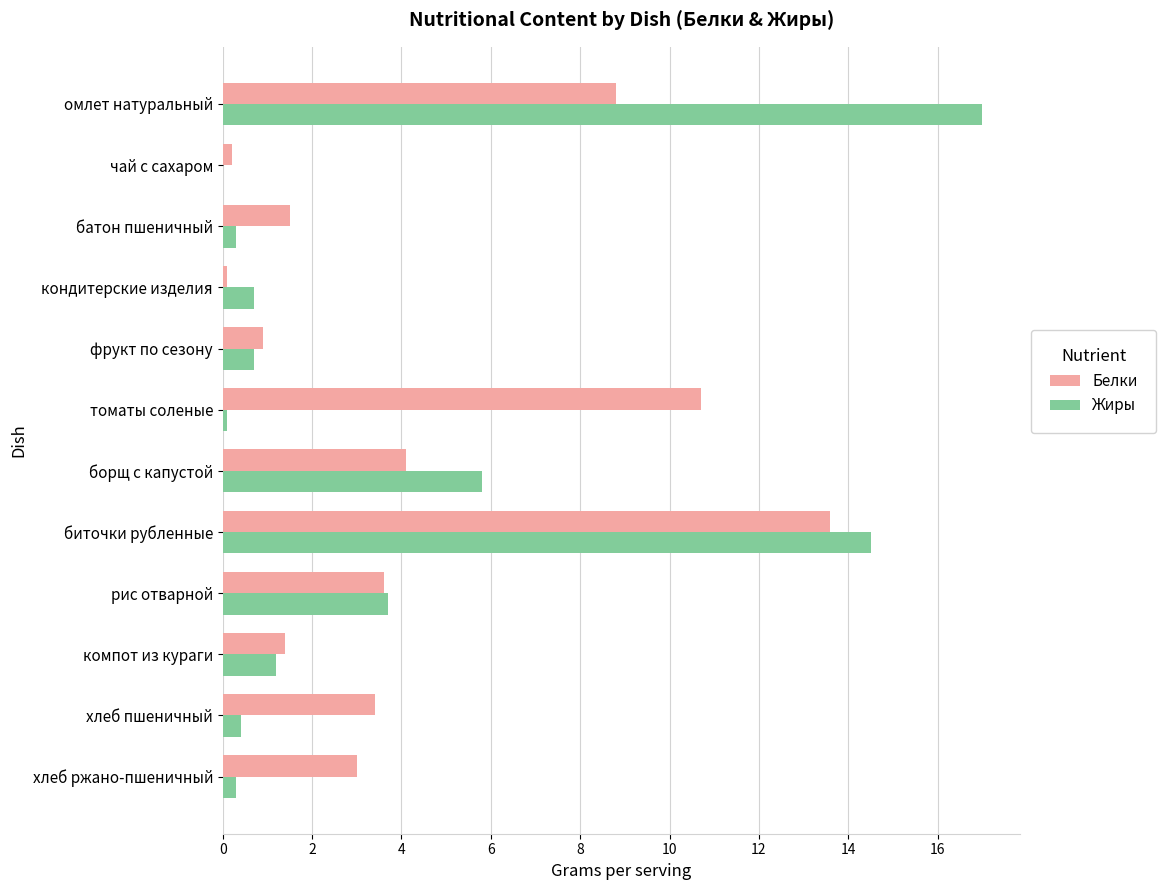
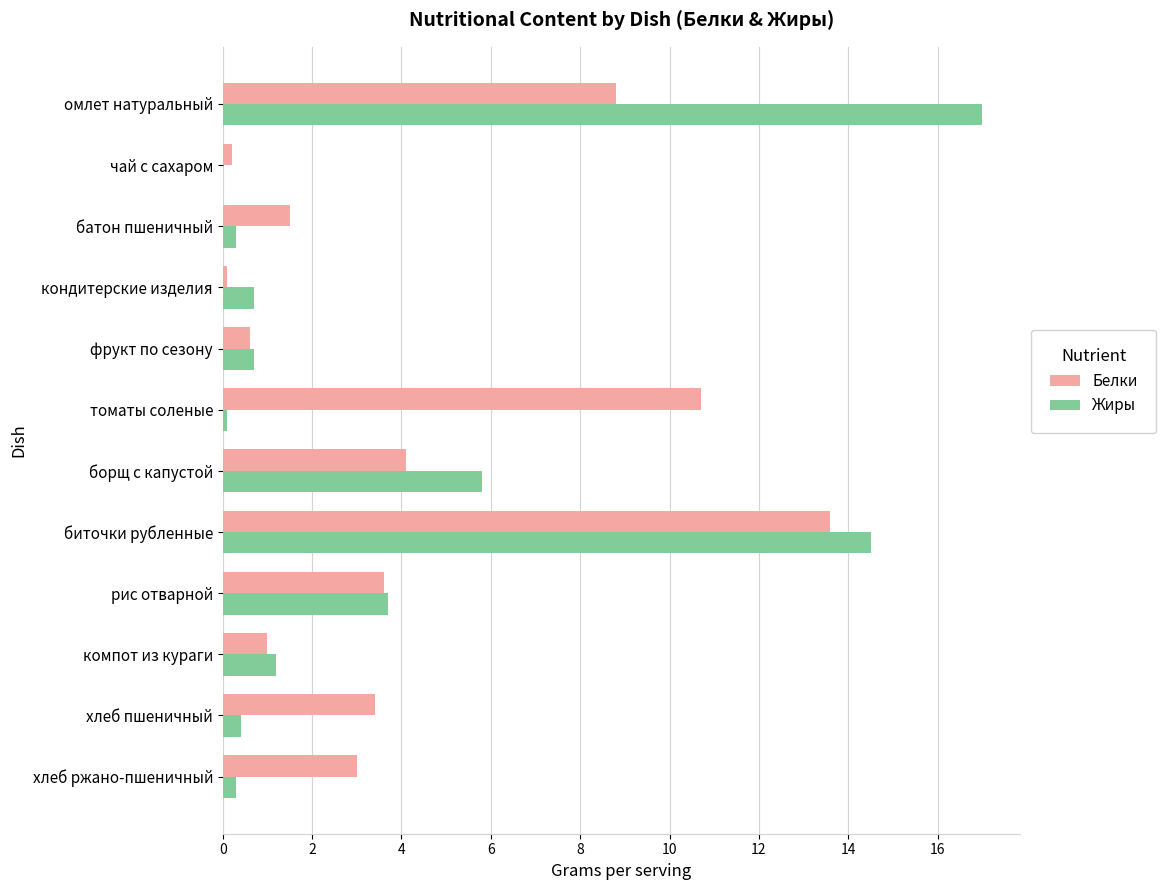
  {
    "Белки": {
      "омлет натуральный": 8.8,
      "чай с сахаром": 0.2,
      "батон пшеничный": 1.5,
      "кондитерские изделия": 0.1,
-     "фрукт по сезону": 0.9,
+     "фрукт по сезону": 0.6,
      "томаты соленые": 10.7,
      "борщ с капустой": 4.1,
      "биточки рубленные": 13.6,
      "рис отварной": 3.6,
-     "компот из кураги": 1.4,
+     "компот из кураги": 1.0,
      "хлеб пшеничный": 3.4,
      "хлеб ржано-пшеничный": 3.0
    },
    "Жиры": {
      "омлет натуральный": 17.0,
      "чай с сахаром": 0.0,
      "батон пшеничный": 0.3,
      "кондитерские изделия": 0.7,
      "фрукт по сезону": 0.7,
      "томаты соленые": 0.1,
      "борщ с капустой": 5.8,
      "биточки рубленные": 14.5,
      "рис отварной": 3.7,
      "компот из кураги": 1.2,
      "хлеб пшеничный": 0.4,
      "хлеб ржано-пшеничный": 0.3
    }
  }
